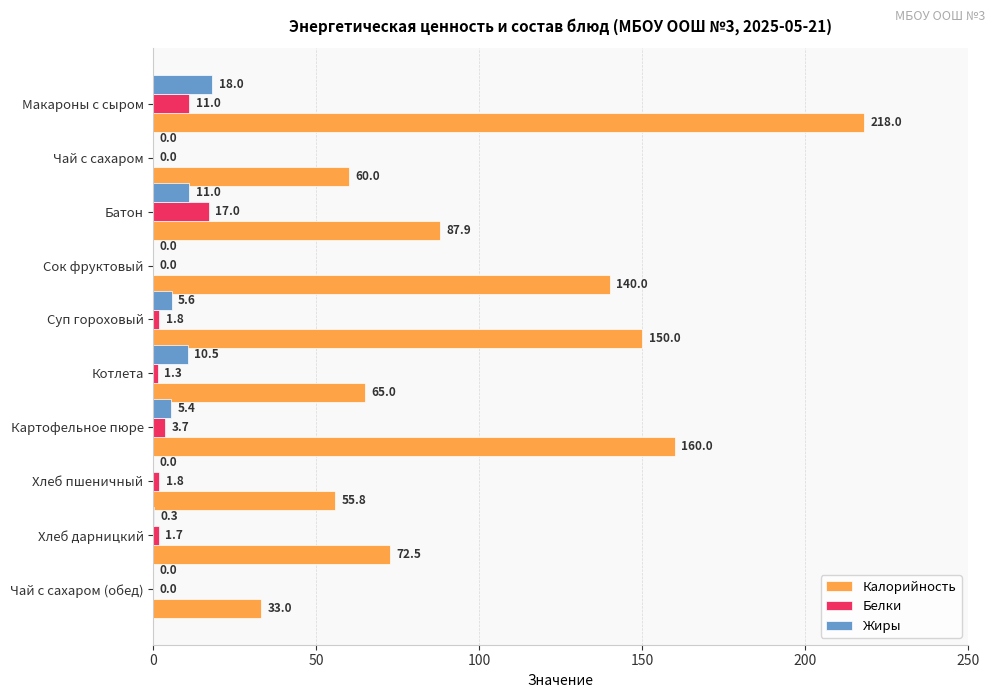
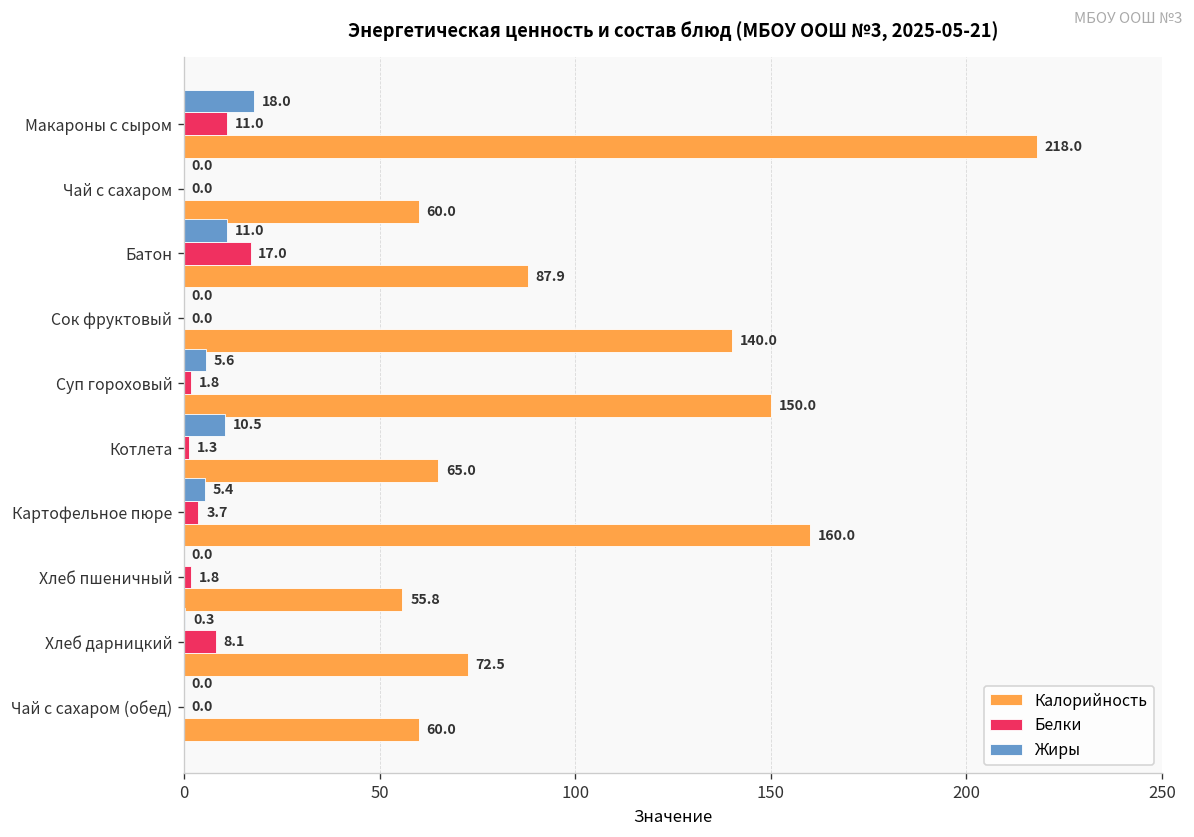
  {
    "Калорийность": {
      "Макароны с сыром": 218.0,
      "Чай с сахаром": 60.0,
      "Батон": 87.9,
      "Сок фруктовый": 140.0,
      "Суп гороховый": 150.0,
      "Котлета": 65.0,
      "Картофельное пюре": 160.0,
      "Хлеб пшеничный": 55.8,
      "Хлеб дарницкий": 72.5,
-     "Чай с сахаром (обед)": 33.0
+     "Чай с сахаром (обед)": 60.0
    },
    "Белки": {
      "Макароны с сыром": 11.0,
      "Чай с сахаром": 0.0,
      "Батон": 17.0,
      "Сок фруктовый": 0.0,
      "Суп гороховый": 1.8,
      "Котлета": 1.3,
      "Картофельное пюре": 3.7,
      "Хлеб пшеничный": 1.8,
-     "Хлеб дарницкий": 1.7,
+     "Хлеб дарницкий": 8.1,
      "Чай с сахаром (обед)": 0.0
    },
    "Жиры": {
      "Макароны с сыром": 18.0,
      "Чай с сахаром": 0.0,
      "Батон": 11.0,
      "Сок фруктовый": 0.0,
      "Суп гороховый": 5.6,
      "Котлета": 10.5,
      "Картофельное пюре": 5.4,
      "Хлеб пшеничный": 0.0,
      "Хлеб дарницкий": 0.3,
      "Чай с сахаром (обед)": 0.0
    }
  }
